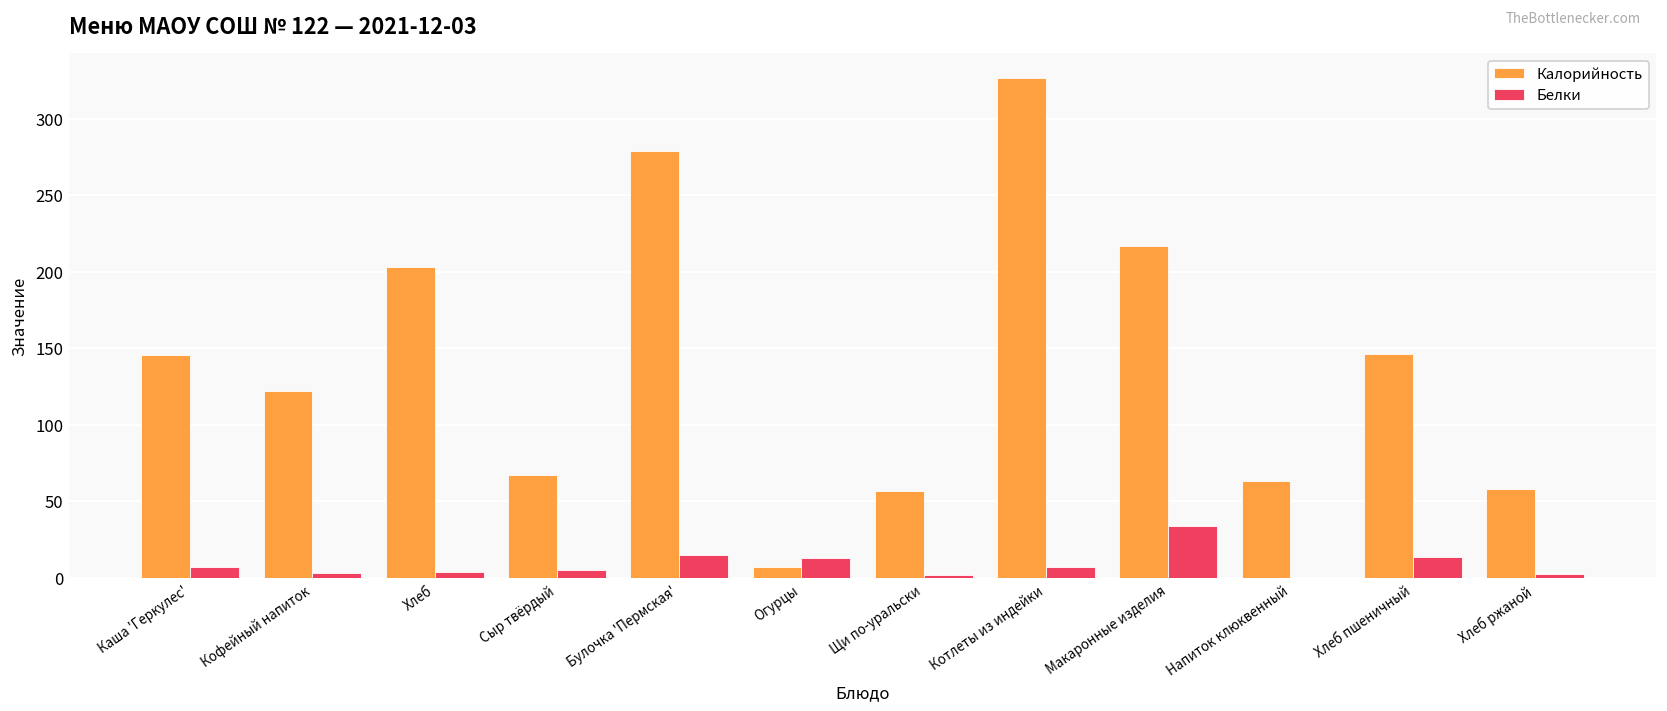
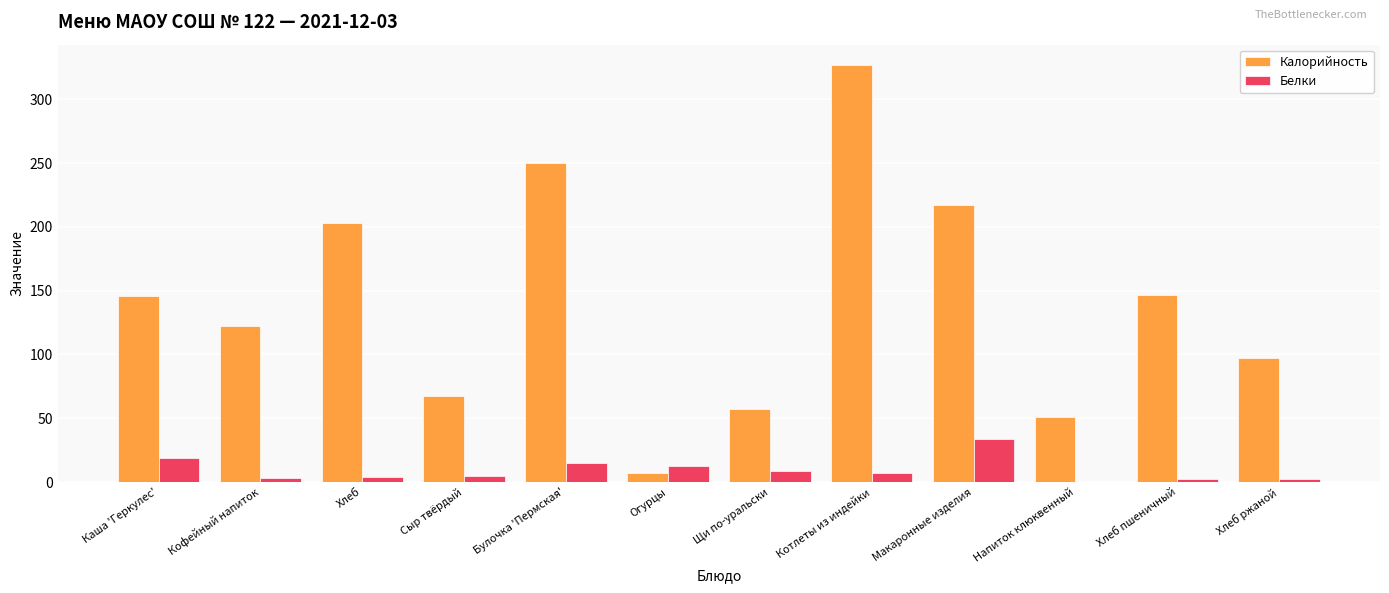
  {
    "Калорийность": {
      "Каша 'Геркулес'": 146,
      "Кофейный напиток": 122,
      "Хлеб": 203,
      "Сыр твёрдый": 68,
-     "Булочка 'Пермская'": 279,
+     "Булочка 'Пермская'": 250,
      "Огурцы": 7,
      "Щи по-уральски": 57,
      "Котлеты из индейки": 327,
      "Макаронные изделия": 217,
-     "Напиток клюквенный": 64,
+     "Напиток клюквенный": 51,
      "Хлеб пшеничный": 146,
-     "Хлеб ржаной": 58
+     "Хлеб ржаной": 97
    },
    "Белки": {
-     "Каша 'Геркулес'": 7,
+     "Каша 'Геркулес'": 19,
      "Кофейный напиток": 3,
      "Хлеб": 4,
      "Сыр твёрдый": 5,
      "Булочка 'Пермская'": 15,
      "Огурцы": 13,
-     "Щи по-уральски": 2,
+     "Щи по-уральски": 9,
      "Котлеты из индейки": 7,
      "Макаронные изделия": 34,
-     "Хлеб пшеничный": 14,
+     "Хлеб пшеничный": 2,
      "Хлеб ржаной": 2
    }
  }
